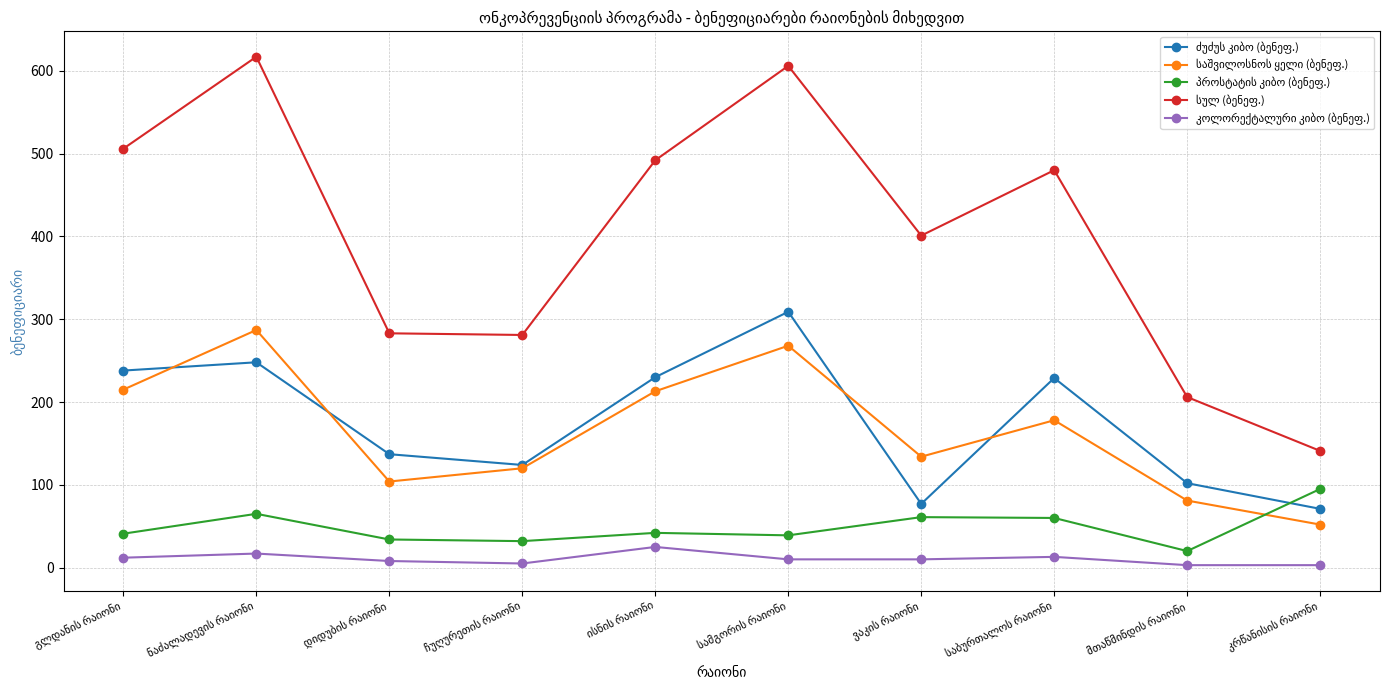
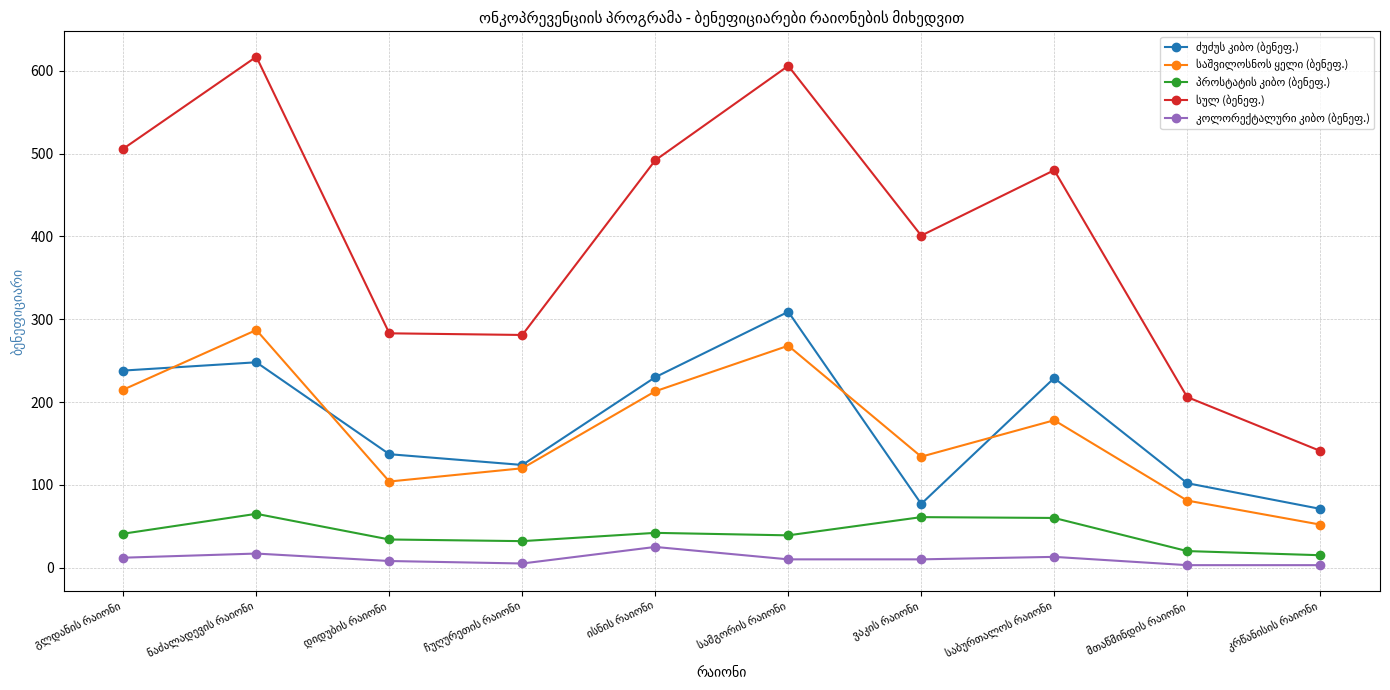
  {
    "ძუძუს კიბო (ბენეფ.)": {
      "გლდანის რაიონი": 240,
      "ნაძალადევის რაიონი": 250,
      "დიდუბის რაიონი": 140,
      "ჩუღურეთის რაიონი": 120,
      "ისნის რაიონი": 230,
      "სამგორის რაიონი": 310,
      "ვაკის რაიონი": 80,
      "საბურთალოს რაიონი": 230,
      "მთაწმინდის რაიონი": 100,
      "კრწანისის რაიონი": 70
    },
    "საშვილოსნოს ყელი (ბენეფ.)": {
      "გლდანის რაიონი": 220,
      "ნაძალადევის რაიონი": 290,
      "დიდუბის რაიონი": 100,
      "ჩუღურეთის რაიონი": 120,
      "ისნის რაიონი": 210,
      "სამგორის რაიონი": 270,
      "ვაკის რაიონი": 130,
      "საბურთალოს რაიონი": 180,
      "მთაწმინდის რაიონი": 80,
      "კრწანისის რაიონი": 50
    },
    "პროსტატის კიბო (ბენეფ.)": {
      "გლდანის რაიონი": 40,
      "ნაძალადევის რაიონი": 70,
      "დიდუბის რაიონი": 30,
      "ჩუღურეთის რაიონი": 30,
      "ისნის რაიონი": 40,
      "სამგორის რაიონი": 40,
      "ვაკის რაიონი": 60,
      "საბურთალოს რაიონი": 60,
      "მთაწმინდის რაიონი": 20,
-     "კრწანისის რაიონი": 100
+     "კრწანისის რაიონი": 20
    },
    "სულ (ბენეფ.)": {
      "გლდანის რაიონი": 510,
      "ნაძალადევის რაიონი": 620,
      "დიდუბის რაიონი": 280,
      "ჩუღურეთის რაიონი": 280,
      "ისნის რაიონი": 490,
      "სამგორის რაიონი": 610,
      "ვაკის რაიონი": 400,
      "საბურთალოს რაიონი": 480,
      "მთაწმინდის რაიონი": 210,
      "კრწანისის რაიონი": 140
    },
    "კოლორექტალური კიბო (ბენეფ.)": {
      "გლდანის რაიონი": 10,
      "ნაძალადევის რაიონი": 20,
      "დიდუბის რაიონი": 10,
      "ჩუღურეთის რაიონი": 10,
      "ისნის რაიონი": 30,
      "სამგორის რაიონი": 10,
      "ვაკის რაიონი": 10,
      "საბურთალოს რაიონი": 10,
      "მთაწმინდის რაიონი": 0,
      "კრწანისის რაიონი": 0
    }
  }
